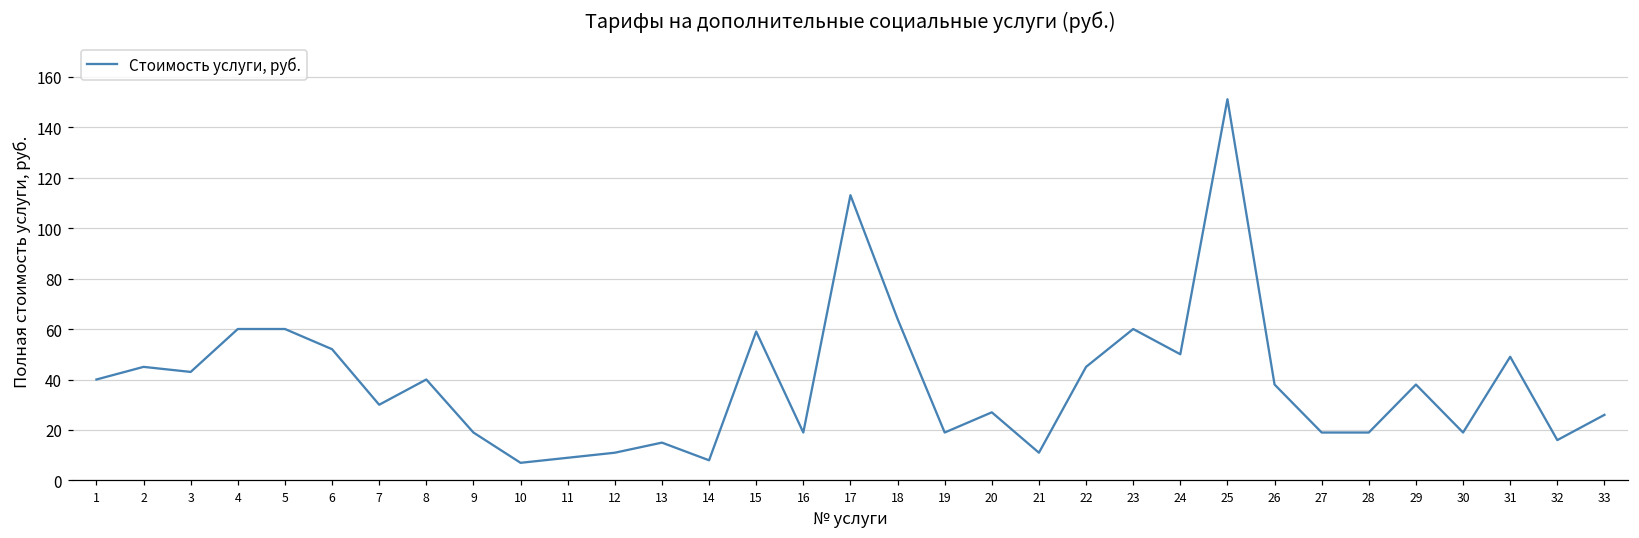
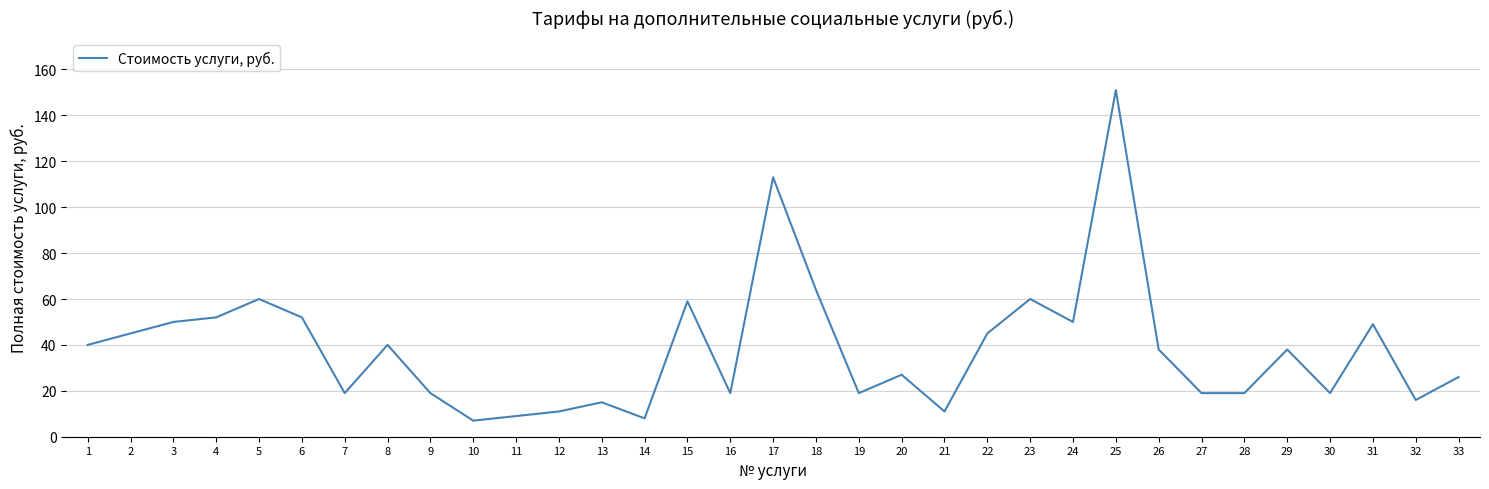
  {
    "1": 40,
    "2": 45,
-   "3": 43,
-   "4": 60,
+   "3": 50,
+   "4": 52,
    "5": 60,
    "6": 52,
-   "7": 30,
+   "7": 19,
    "8": 40,
    "9": 19,
    "10": 7,
    "11": 9,
    "12": 11,
    "13": 15,
    "14": 8,
    "15": 59,
    "16": 19,
    "17": 113,
    "18": 64,
    "19": 19,
    "20": 27,
    "21": 11,
    "22": 45,
    "23": 60,
    "24": 50,
    "25": 151,
    "26": 38,
    "27": 19,
    "28": 19,
    "29": 38,
    "30": 19,
    "31": 49,
    "32": 16,
    "33": 26
  }
